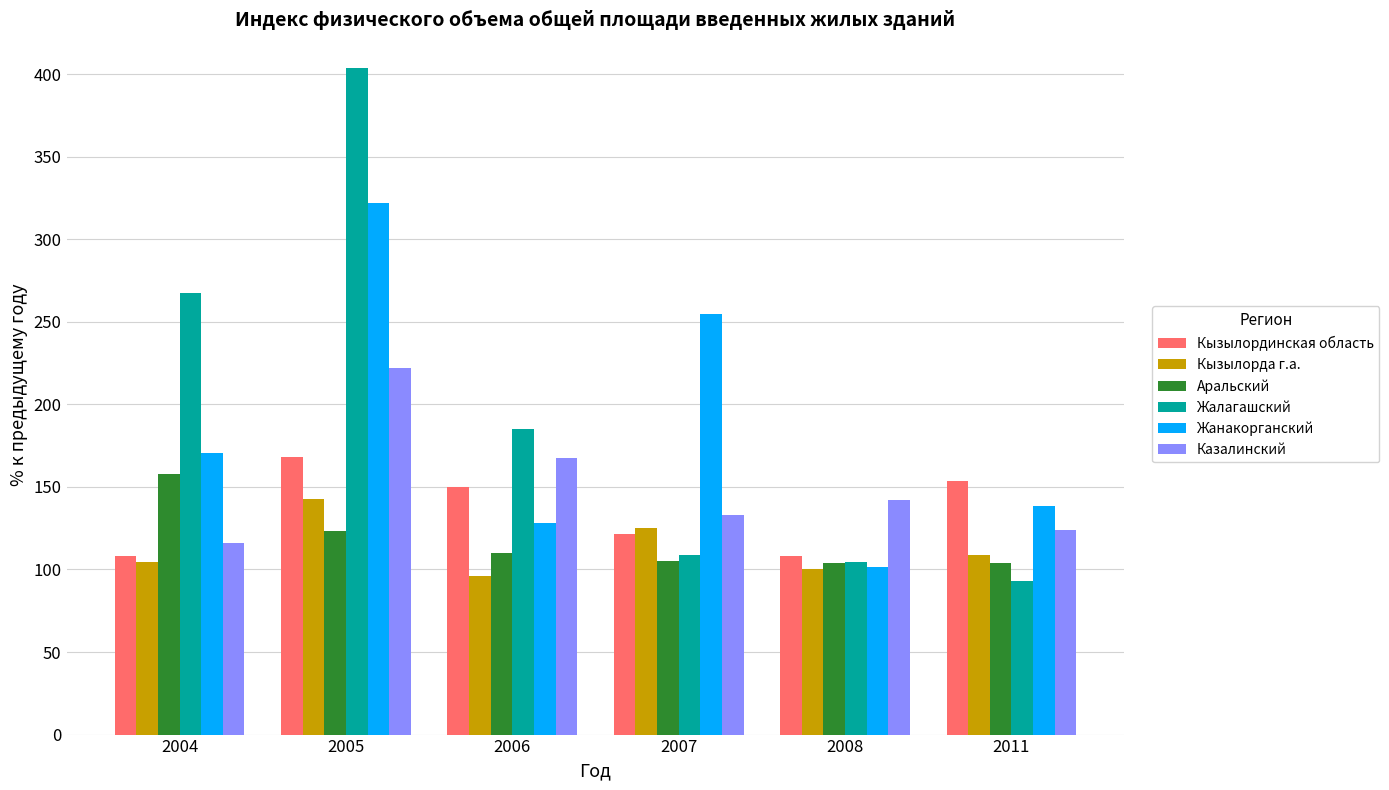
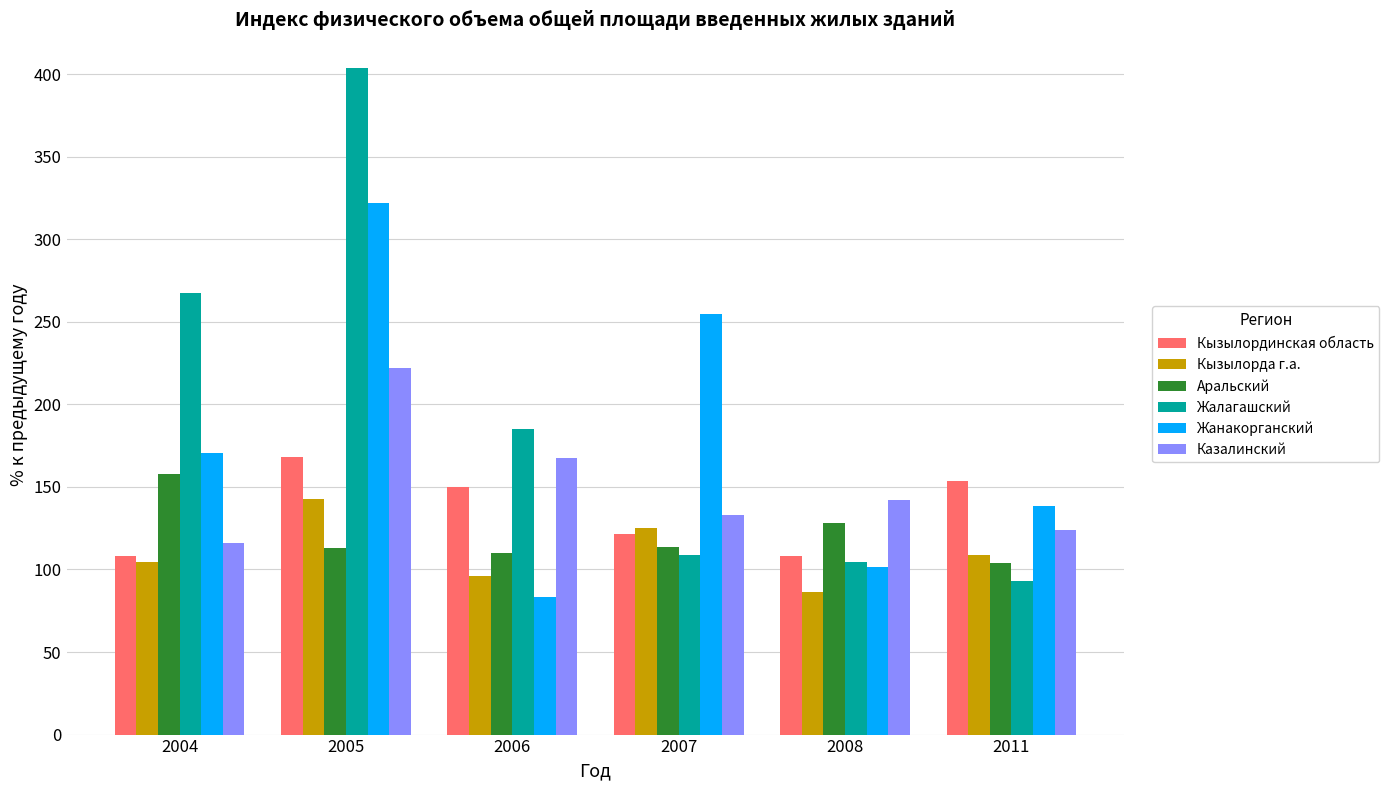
  {
    "Кызылординская область": {
      "2004": 108,
      "2005": 168,
      "2006": 150,
      "2007": 121,
      "2008": 108,
      "2011": 154
    },
    "Кызылорда г.а.": {
      "2004": 105,
      "2005": 143,
      "2006": 96,
      "2007": 125,
-     "2008": 101,
+     "2008": 86,
      "2011": 109
    },
    "Аральский": {
      "2004": 158,
-     "2005": 123,
+     "2005": 113,
      "2006": 110,
-     "2007": 105,
-     "2008": 104,
+     "2007": 114,
+     "2008": 128,
      "2011": 104
    },
    "Жалагашский": {
      "2004": 268,
      "2005": 404,
      "2006": 185,
      "2007": 109,
      "2008": 105,
      "2011": 93
    },
    "Жанакорганский": {
      "2004": 171,
      "2005": 322,
-     "2006": 128,
+     "2006": 84,
      "2007": 255,
      "2008": 102,
      "2011": 139
    },
    "Казалинский": {
      "2004": 116,
      "2005": 222,
      "2006": 167,
      "2007": 133,
      "2008": 142,
      "2011": 124
    }
  }
